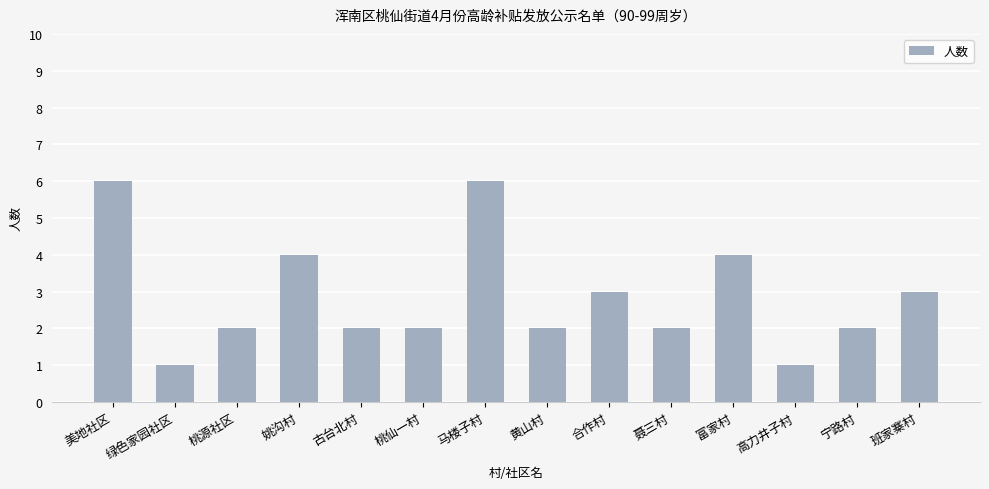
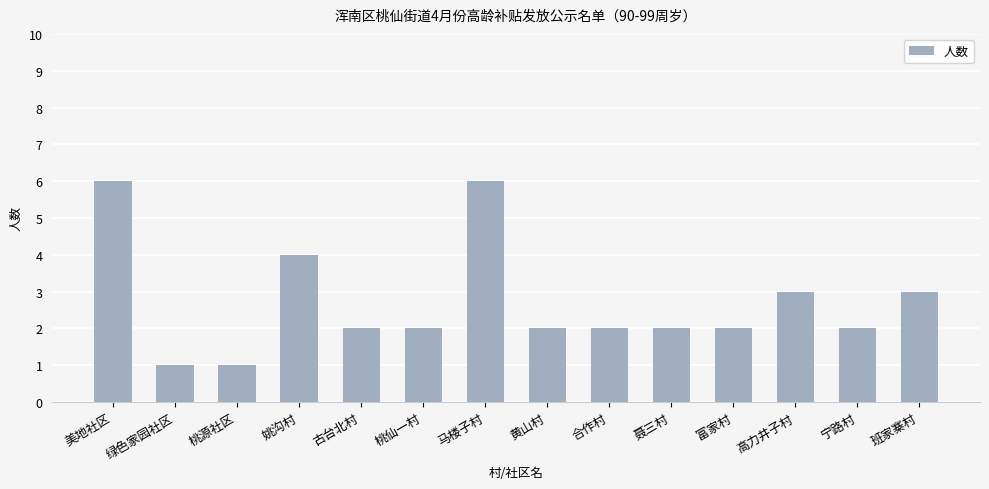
  {
    "美地社区": 6,
    "绿色家园社区": 1,
-   "桃源社区": 2,
+   "桃源社区": 1,
    "姚沟村": 4,
    "古台北村": 2,
    "桃仙一村": 2,
    "马楼子村": 6,
    "黄山村": 2,
-   "合作村": 3,
+   "合作村": 2,
    "聂三村": 2,
-   "富家村": 4,
-   "高力井子村": 1,
+   "富家村": 2,
+   "高力井子村": 3,
    "宁路村": 2,
    "班家寨村": 3
  }
